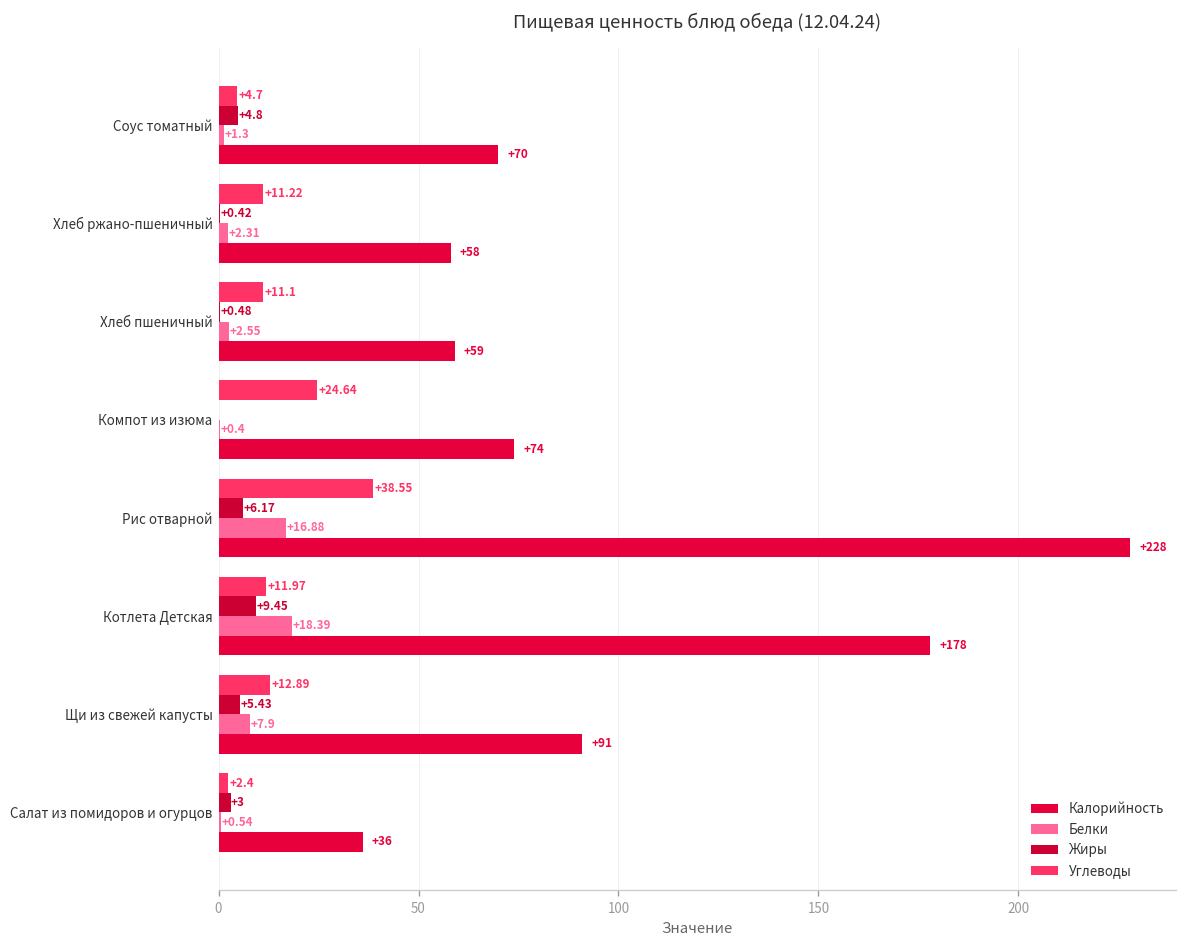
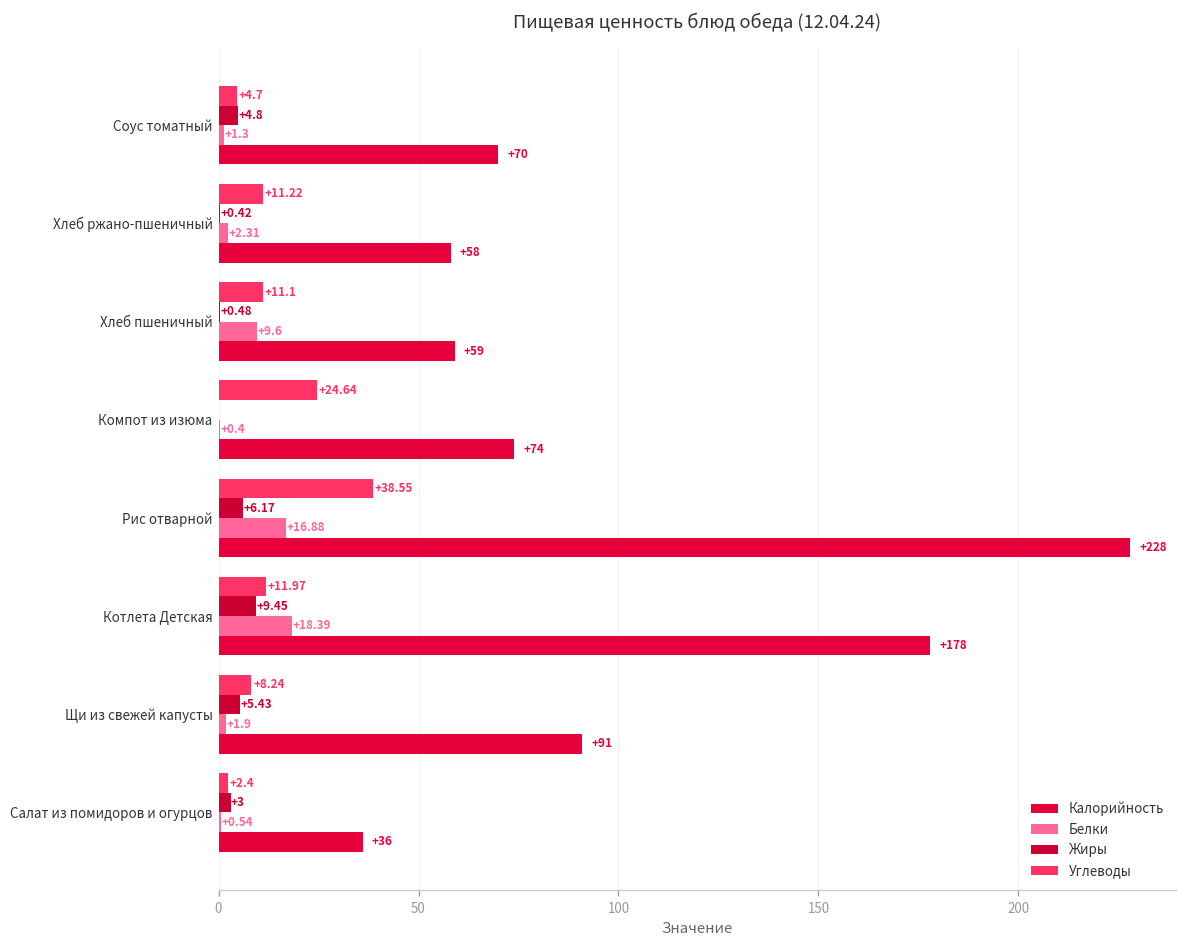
  {
    "Белки": {
      "Соус томатный": "+1.3",
      "Хлеб ржано-пшеничный": "+2.31",
-     "Хлеб пшеничный": "+2.55",
+     "Хлеб пшеничный": "+9.6",
      "Компот из изюма": "+0.4",
      "Рис отварной": "+16.88",
      "Котлета Детская": "+18.39",
-     "Щи из свежей капусты": "+7.9",
+     "Щи из свежей капусты": "+1.9",
      "Салат из помидоров и огурцов": "+0.54"
    },
    "Углеводы": {
      "Соус томатный": "+4.7",
      "Хлеб ржано-пшеничный": "+11.22",
      "Хлеб пшеничный": "+11.1",
      "Компот из изюма": "+24.64",
      "Рис отварной": "+38.55",
      "Котлета Детская": "+11.97",
-     "Щи из свежей капусты": "+12.89",
+     "Щи из свежей капусты": "+8.24",
      "Салат из помидоров и огурцов": "+2.4"
    }
  }
